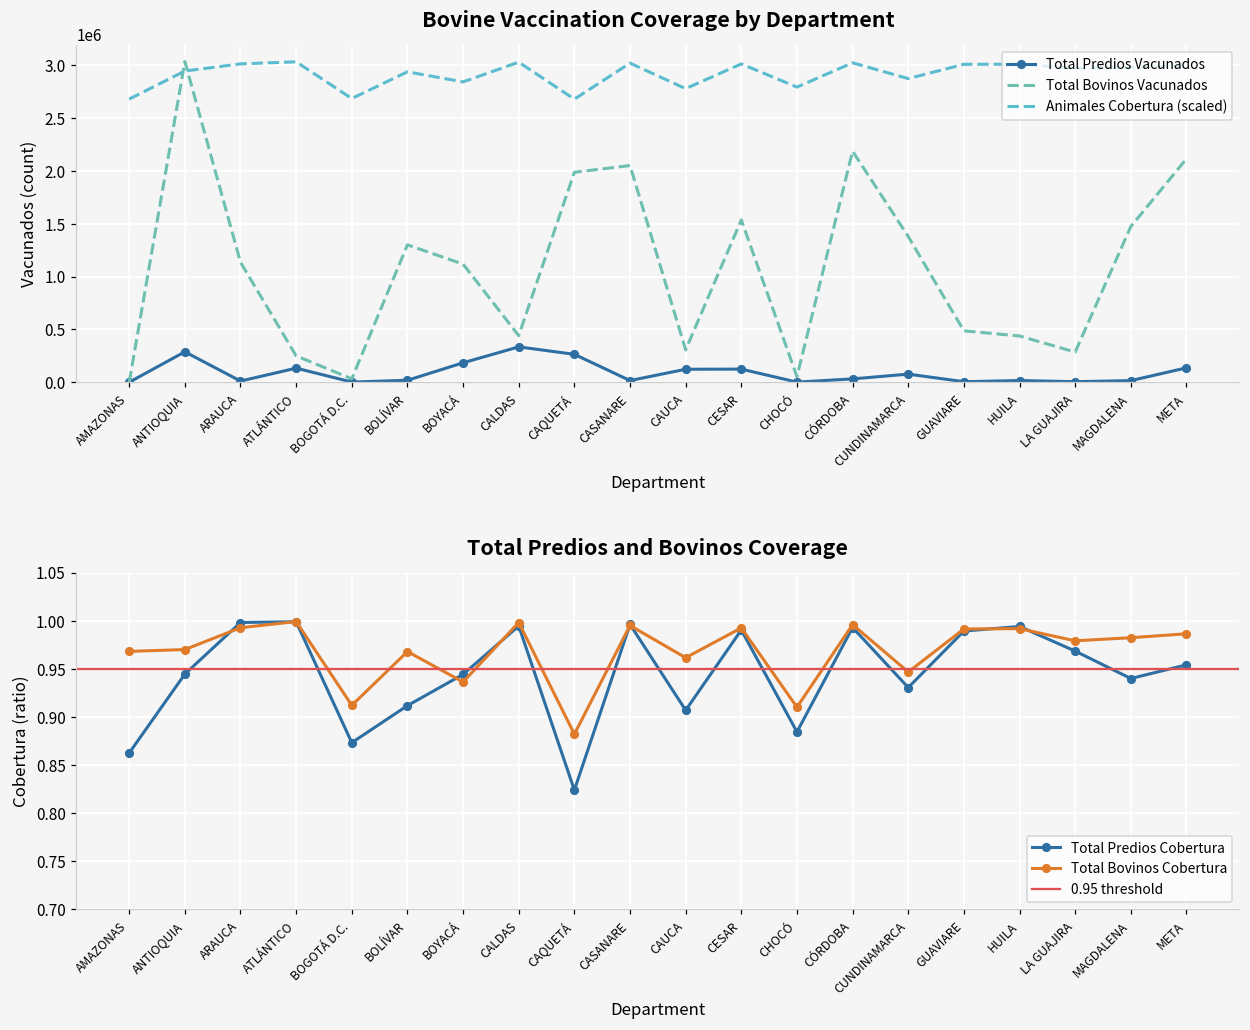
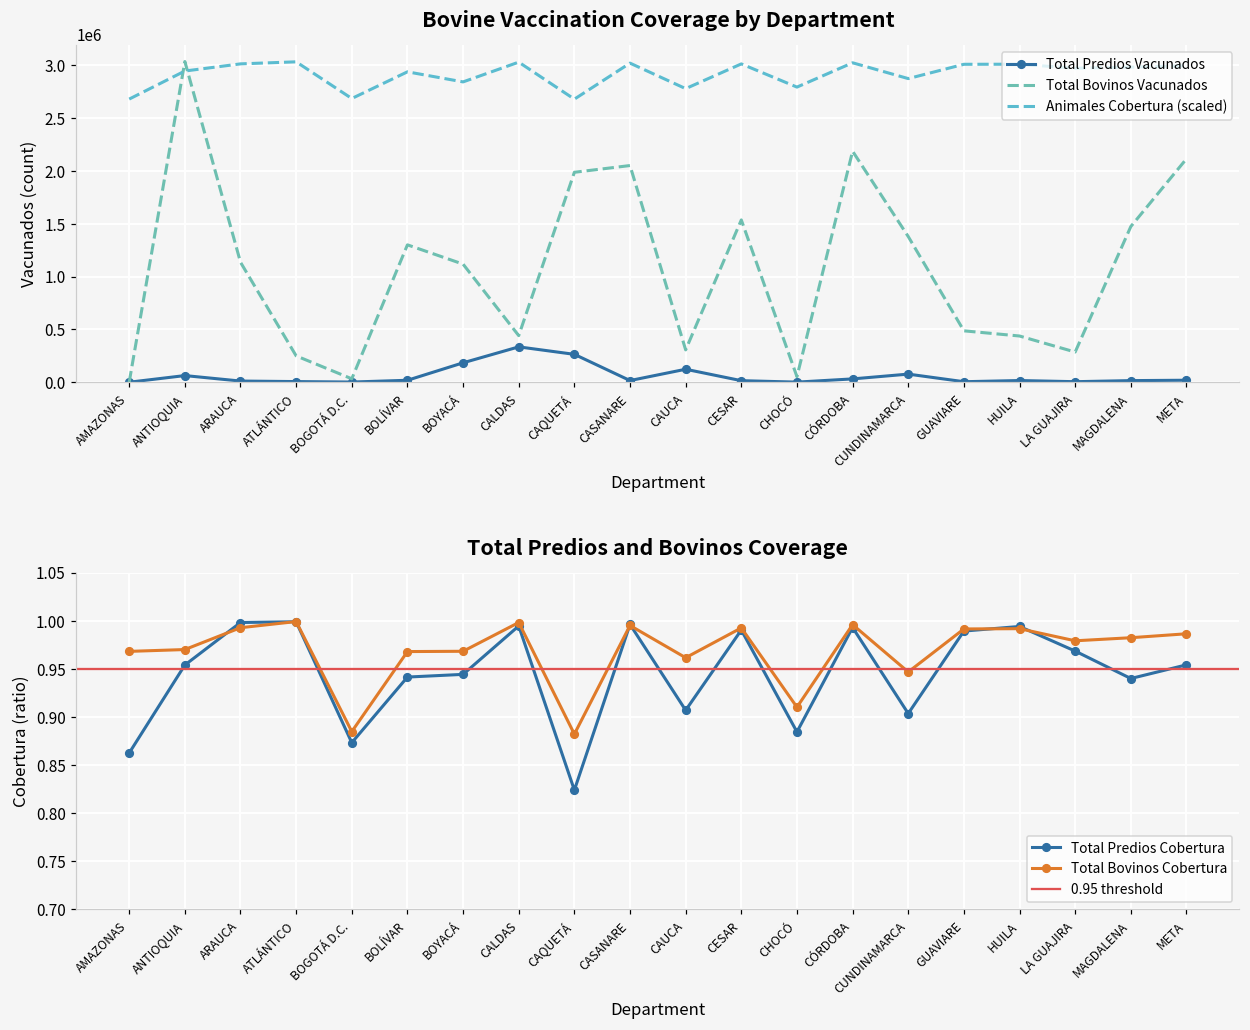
  {
    "Bovine Vaccination Coverage by Department": {
      "Total Predios Vacunados": {
-       "ANTIOQUIA": 300000,
+       "ANTIOQUIA": 100000,
        "ARAUCA": 0,
-       "ATLÁNTICO": 100000,
+       "ATLÁNTICO": 0,
        "BOGOTÁ D.C.": 0,
        "BOLÍVAR": 0,
        "BOYACÁ": 200000,
        "CALDAS": 300000,
        "CAQUETÁ": 300000,
        "CASANARE": 0,
        "CAUCA": 100000,
-       "CESAR": 100000,
+       "CESAR": 0,
        "CHOCÓ": 0,
        "CÓRDOBA": 0,
        "CUNDINAMARCA": 100000,
        "GUAVIARE": 0,
        "HUILA": 0,
        "LA GUAJIRA": 0,
        "MAGDALENA": 0,
-       "META": 100000
+       "META": 0
      }
    },
    "Total Predios and Bovinos Coverage": {
      "Total Predios Cobertura": {
        "AMAZONAS": 0.86,
-       "ANTIOQUIA": 0.94,
+       "ANTIOQUIA": 0.95,
        "ARAUCA": 1.00,
        "BOGOTÁ D.C.": 0.87,
-       "BOLÍVAR": 0.91,
+       "BOLÍVAR": 0.94,
        "BOYACÁ": 0.94,
        "CALDAS": 0.99,
        "CAQUETÁ": 0.82,
        "CAUCA": 0.91,
        "CHOCÓ": 0.88,
        "CÓRDOBA": 0.99,
-       "CUNDINAMARCA": 0.93,
+       "CUNDINAMARCA": 0.90,
        "LA GUAJIRA": 0.97,
        "MAGDALENA": 0.94,
        "META": 0.95
      },
      "Total Bovinos Cobertura": {
        "AMAZONAS": 0.97,
        "ANTIOQUIA": 0.97,
        "ARAUCA": 0.99,
-       "BOGOTÁ D.C.": 0.91,
+       "BOGOTÁ D.C.": 0.88,
        "BOLÍVAR": 0.97,
-       "BOYACÁ": 0.94,
+       "BOYACÁ": 0.97,
        "CALDAS": 1.00,
        "CAQUETÁ": 0.88,
        "CAUCA": 0.96,
        "CHOCÓ": 0.91,
        "CÓRDOBA": 1.00,
        "CUNDINAMARCA": 0.95,
        "LA GUAJIRA": 0.98,
        "MAGDALENA": 0.98,
        "META": 0.99
      }
    }
  }
